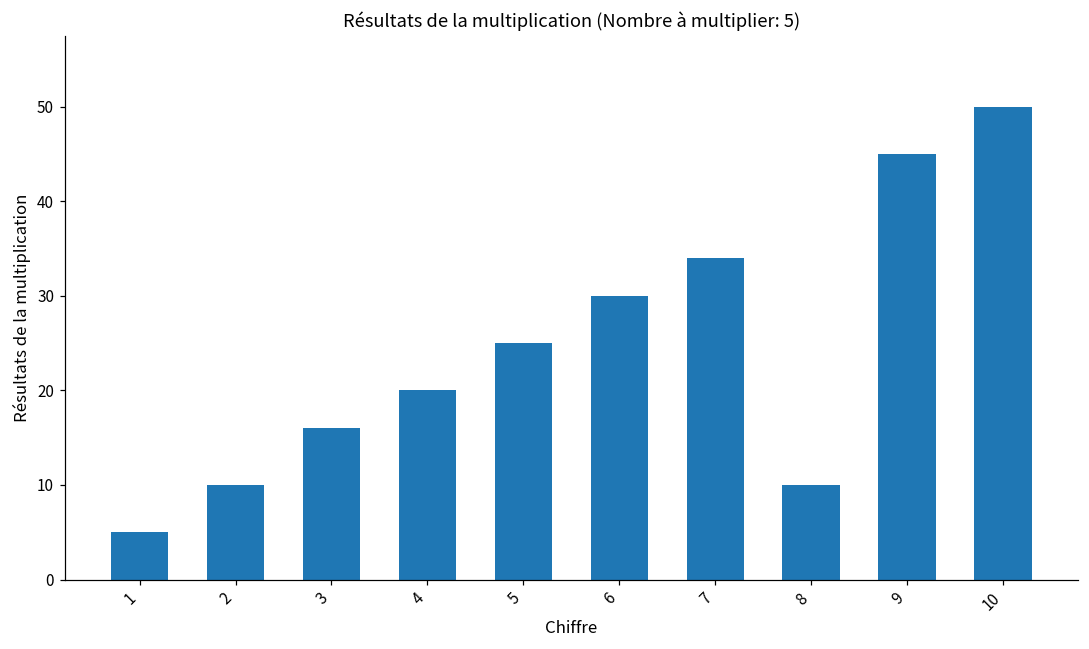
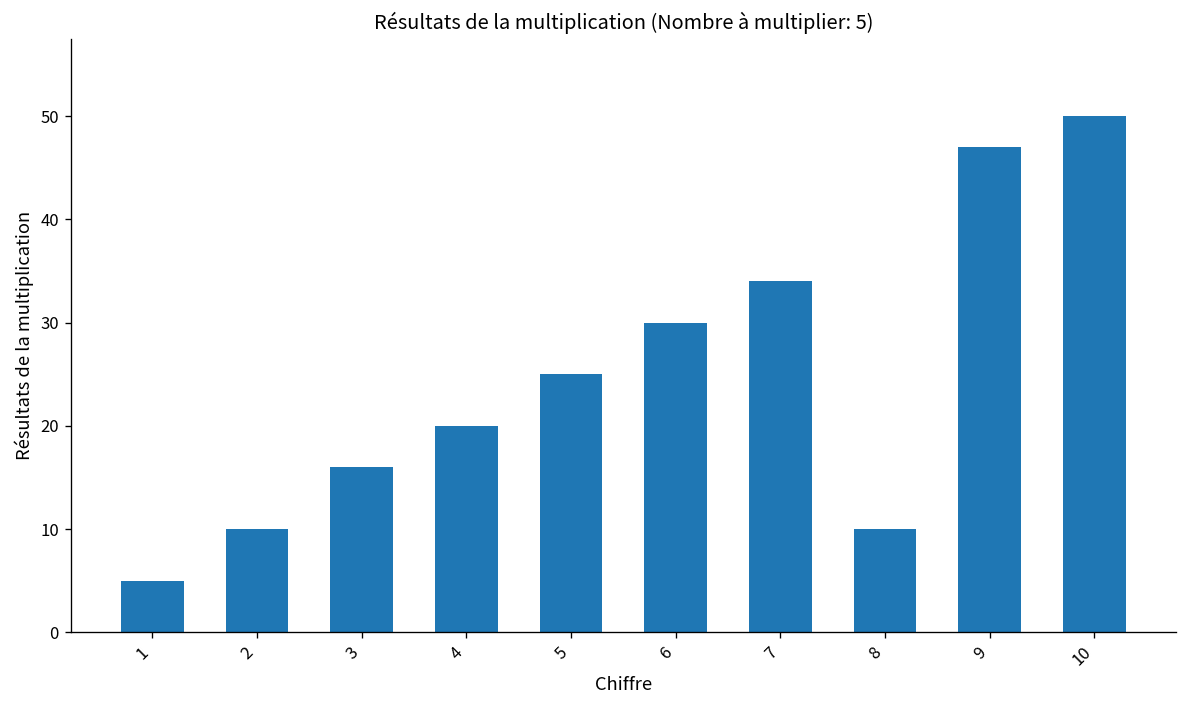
  {
    "1": 5,
    "2": 10,
    "3": 16,
    "4": 20,
    "5": 25,
    "6": 30,
    "7": 34,
    "8": 10,
-   "9": 45,
+   "9": 47,
    "10": 50
  }
